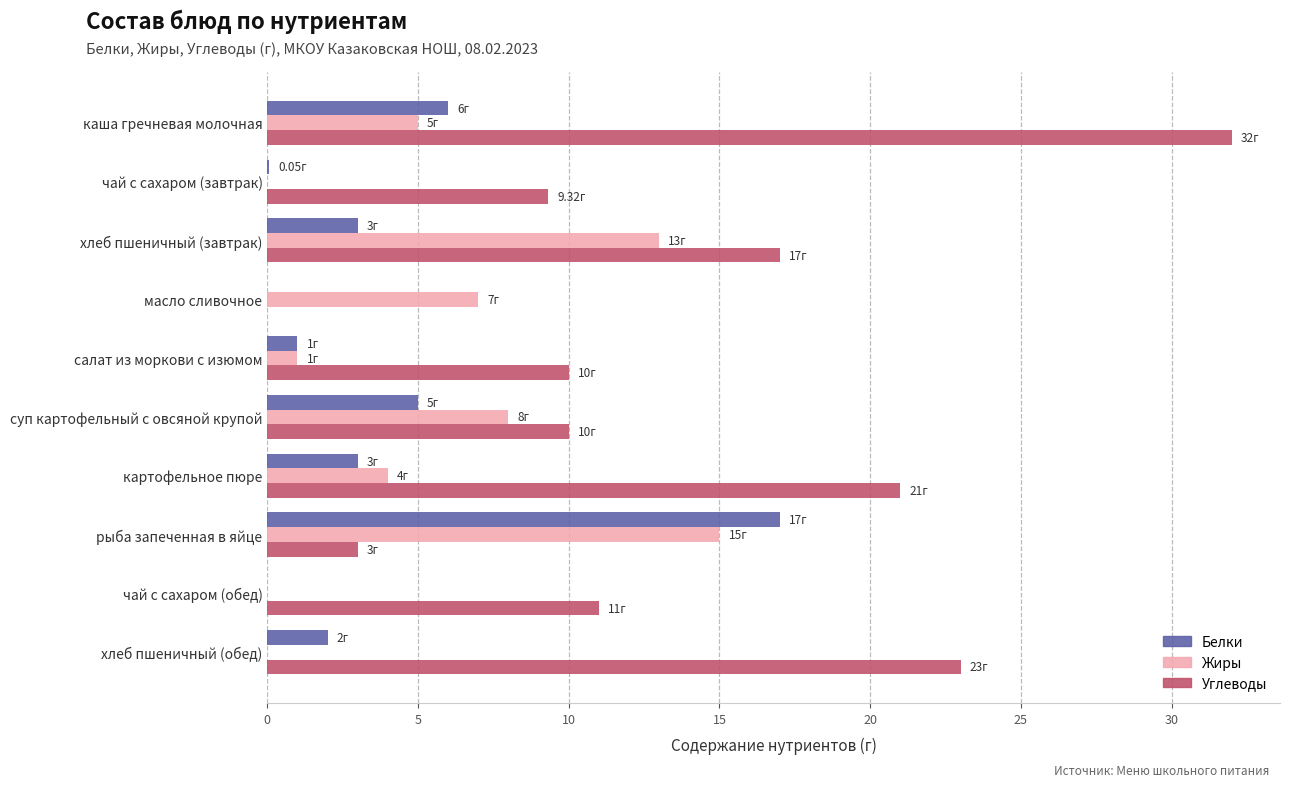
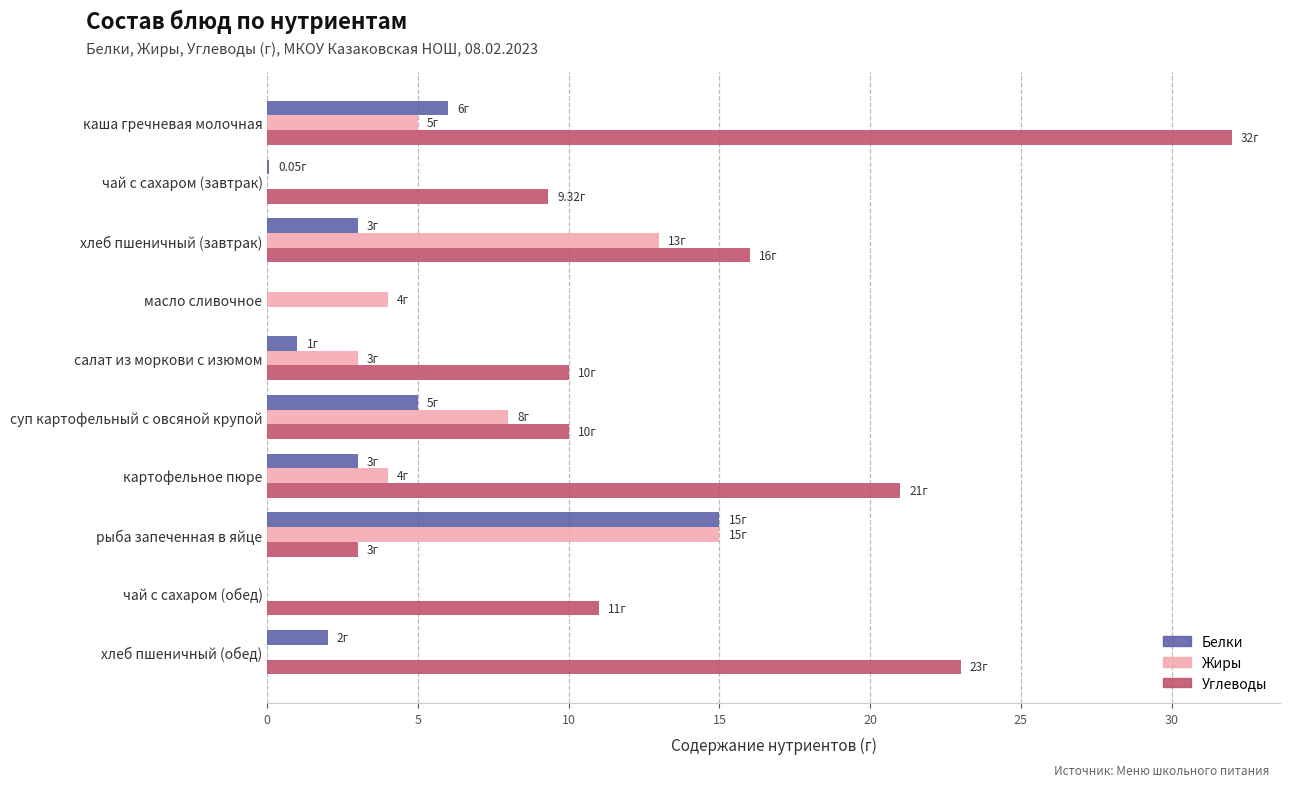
  {
    "Белки": {
      "каша гречневая молочная": "6г",
      "чай с сахаром (завтрак)": "0.05г",
      "хлеб пшеничный (завтрак)": "3г",
      "салат из моркови с изюмом": "1г",
      "суп картофельный с овсяной крупой": "5г",
      "картофельное пюре": "3г",
-     "рыба запеченная в яйце": "17г",
+     "рыба запеченная в яйце": "15г",
      "хлеб пшеничный (обед)": "2г"
    },
    "Жиры": {
      "каша гречневая молочная": "5г",
      "хлеб пшеничный (завтрак)": "13г",
-     "масло сливочное": "7г",
-     "салат из моркови с изюмом": "1г",
+     "масло сливочное": "4г",
+     "салат из моркови с изюмом": "3г",
      "суп картофельный с овсяной крупой": "8г",
      "картофельное пюре": "4г",
      "рыба запеченная в яйце": "15г"
    },
    "Углеводы": {
      "каша гречневая молочная": "32г",
      "чай с сахаром (завтрак)": "9.32г",
-     "хлеб пшеничный (завтрак)": "17г",
+     "хлеб пшеничный (завтрак)": "16г",
      "салат из моркови с изюмом": "10г",
      "суп картофельный с овсяной крупой": "10г",
      "картофельное пюре": "21г",
      "рыба запеченная в яйце": "3г",
      "чай с сахаром (обед)": "11г",
      "хлеб пшеничный (обед)": "23г"
    }
  }
